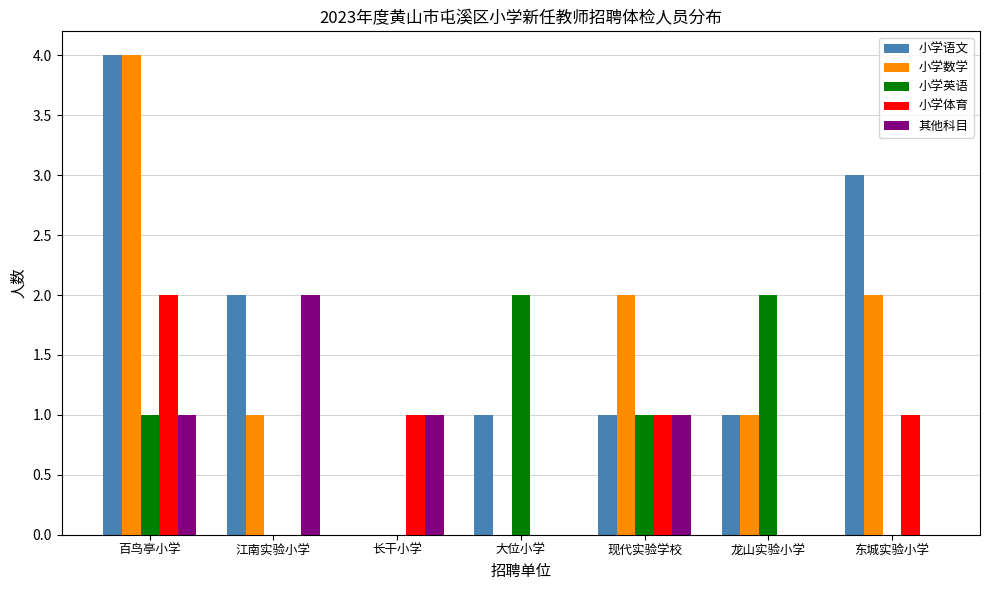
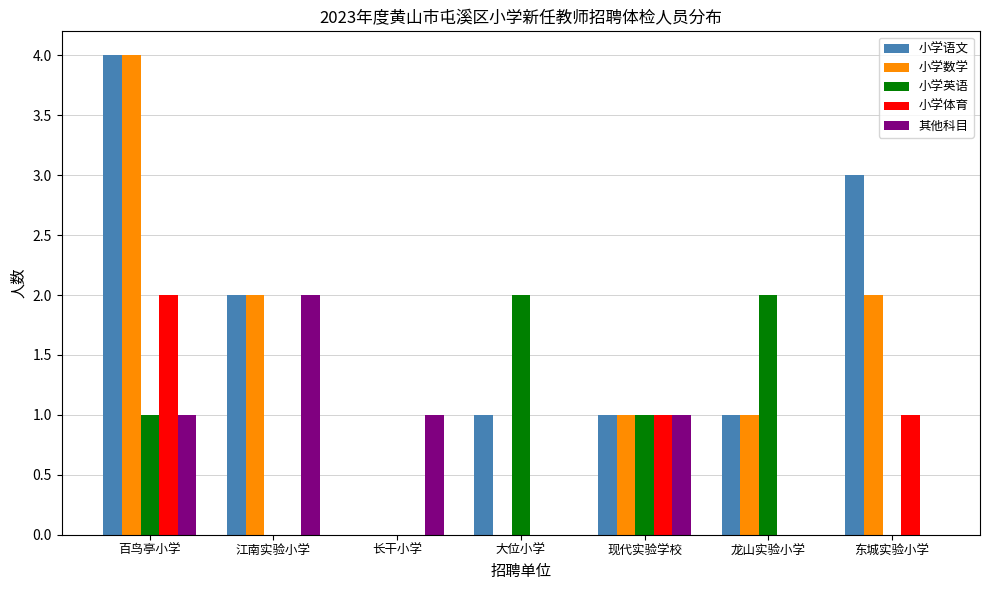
  {
    "小学语文": {
      "百鸟亭小学": 4,
      "江南实验小学": 2,
      "长干小学": 0,
      "大位小学": 1,
      "现代实验学校": 1,
      "龙山实验小学": 1,
      "东城实验小学": 3
    },
    "小学数学": {
      "百鸟亭小学": 4,
-     "江南实验小学": 1,
+     "江南实验小学": 2,
      "长干小学": 0,
      "大位小学": 0,
-     "现代实验学校": 2,
+     "现代实验学校": 1,
      "龙山实验小学": 1,
      "东城实验小学": 2
    },
    "小学英语": {
      "百鸟亭小学": 1,
      "江南实验小学": 0,
      "长干小学": 0,
      "大位小学": 2,
      "现代实验学校": 1,
      "龙山实验小学": 2,
      "东城实验小学": 0
    },
    "小学体育": {
      "百鸟亭小学": 2,
      "江南实验小学": 0,
-     "长干小学": 1,
+     "长干小学": 0,
      "大位小学": 0,
      "现代实验学校": 1,
      "龙山实验小学": 0,
      "东城实验小学": 1
    },
    "其他科目": {
      "百鸟亭小学": 1,
      "江南实验小学": 2,
      "长干小学": 1,
      "大位小学": 0,
      "现代实验学校": 1,
      "龙山实验小学": 0,
      "东城实验小学": 0
    }
  }
